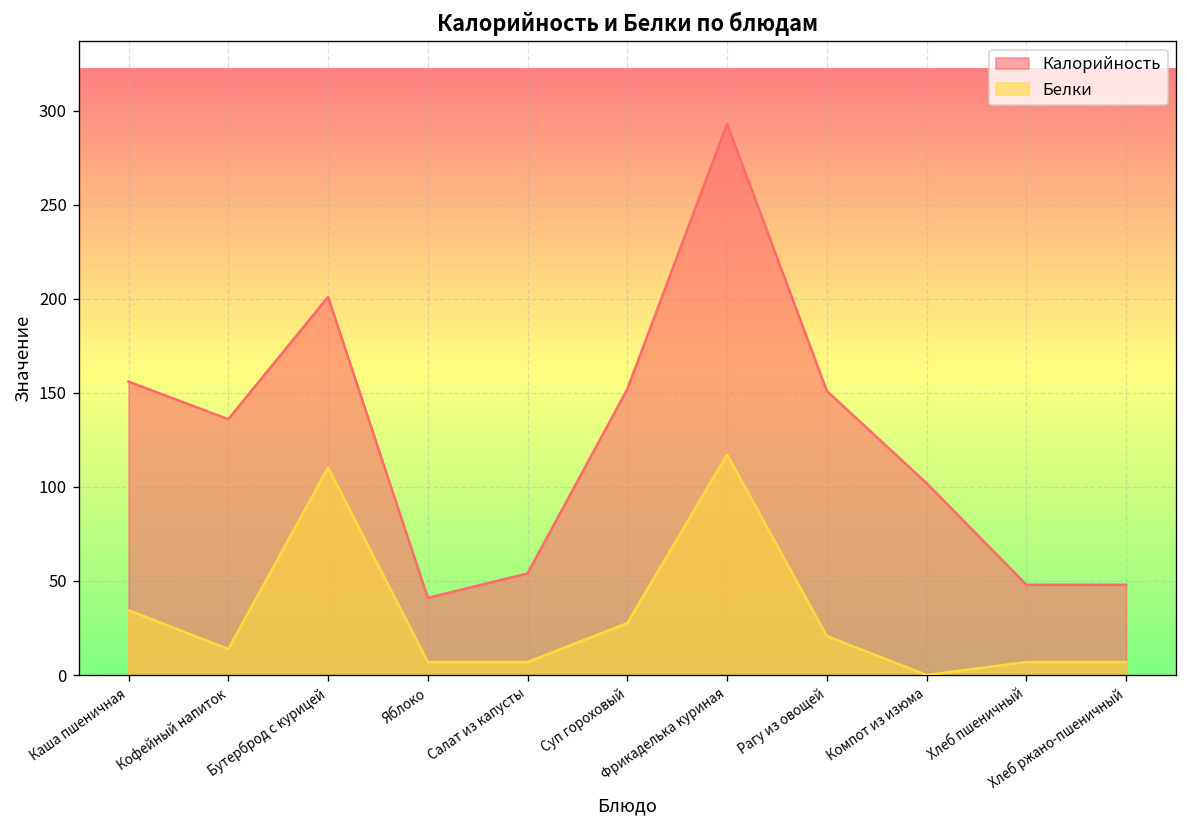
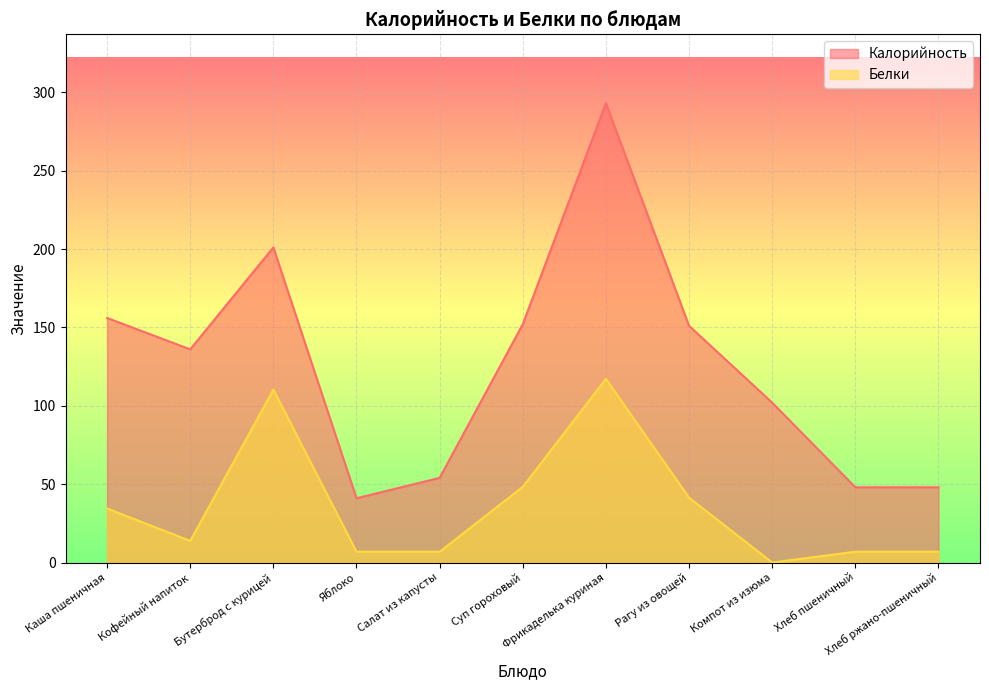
  {
    "Калорийность": {
      "Каша пшеничная": 156,
      "Кофейный напиток": 136,
      "Бутерброд с курицей": 201,
      "Яблоко": 41,
      "Салат из капусты": 54,
      "Суп гороховый": 152,
      "Фрикаделька куриная": 293,
      "Рагу из овощей": 151,
      "Компот из изюма": 102,
      "Хлеб пшеничный": 48,
      "Хлеб ржано-пшеничный": 48
    },
    "Белки": {
      "Каша пшеничная": 34,
      "Кофейный напиток": 14,
      "Бутерброд с курицей": 110,
      "Яблоко": 7,
      "Салат из капусты": 7,
-     "Суп гороховый": 28,
+     "Суп гороховый": 48,
      "Фрикаделька куриная": 117,
-     "Рагу из овощей": 21,
+     "Рагу из овощей": 41,
      "Компот из изюма": 0,
      "Хлеб пшеничный": 7,
      "Хлеб ржано-пшеничный": 7
    }
  }
